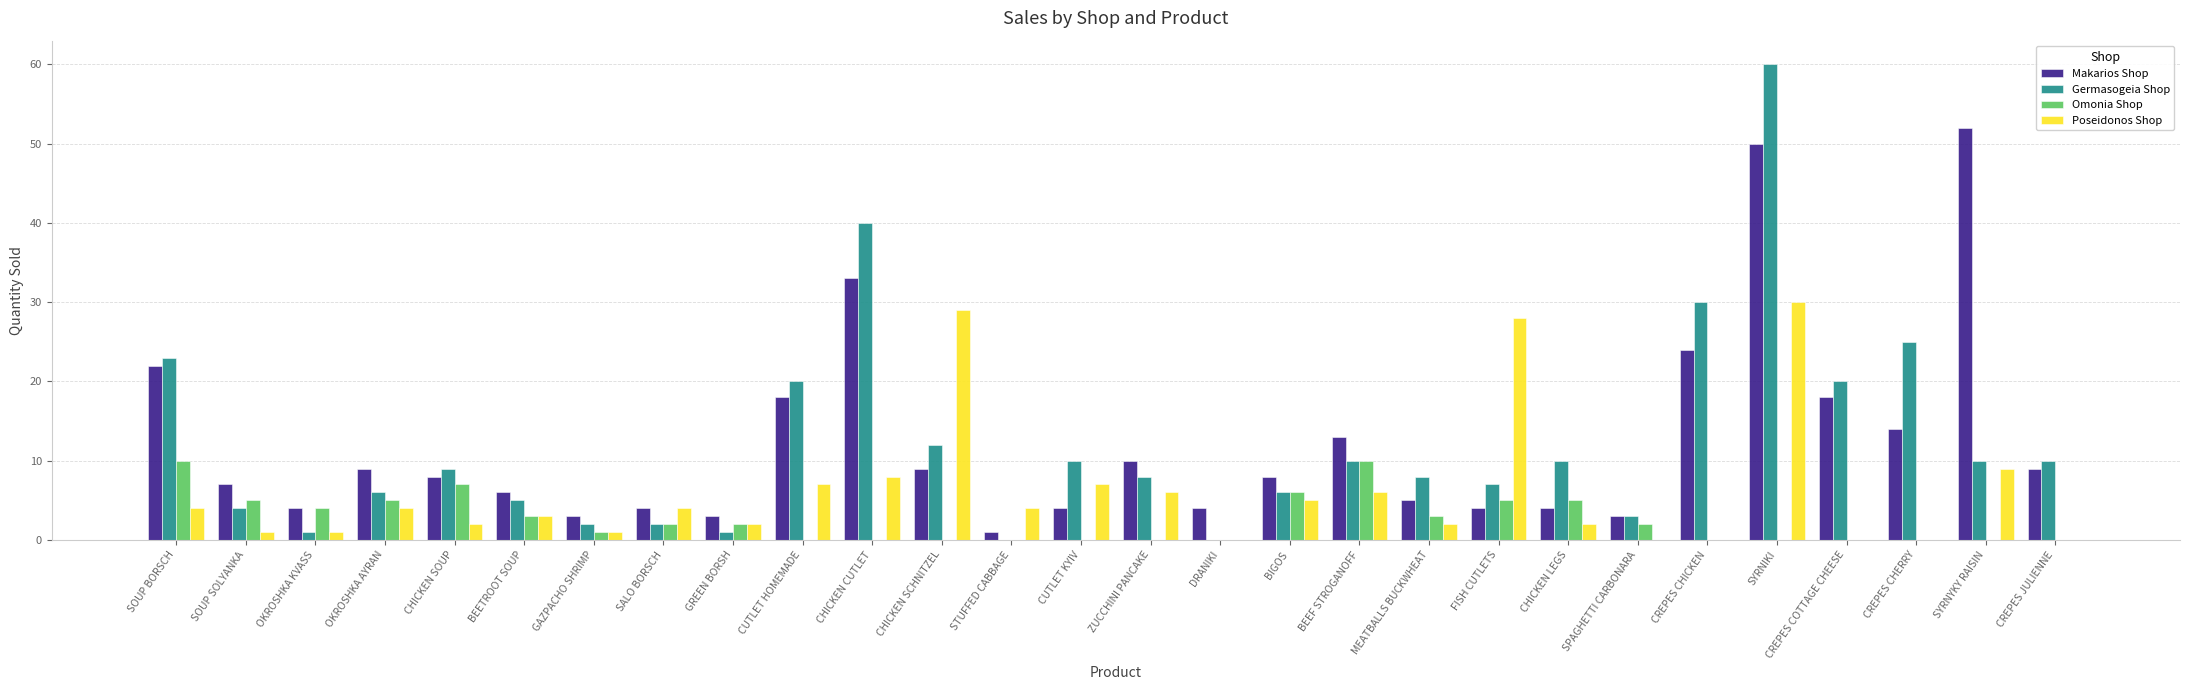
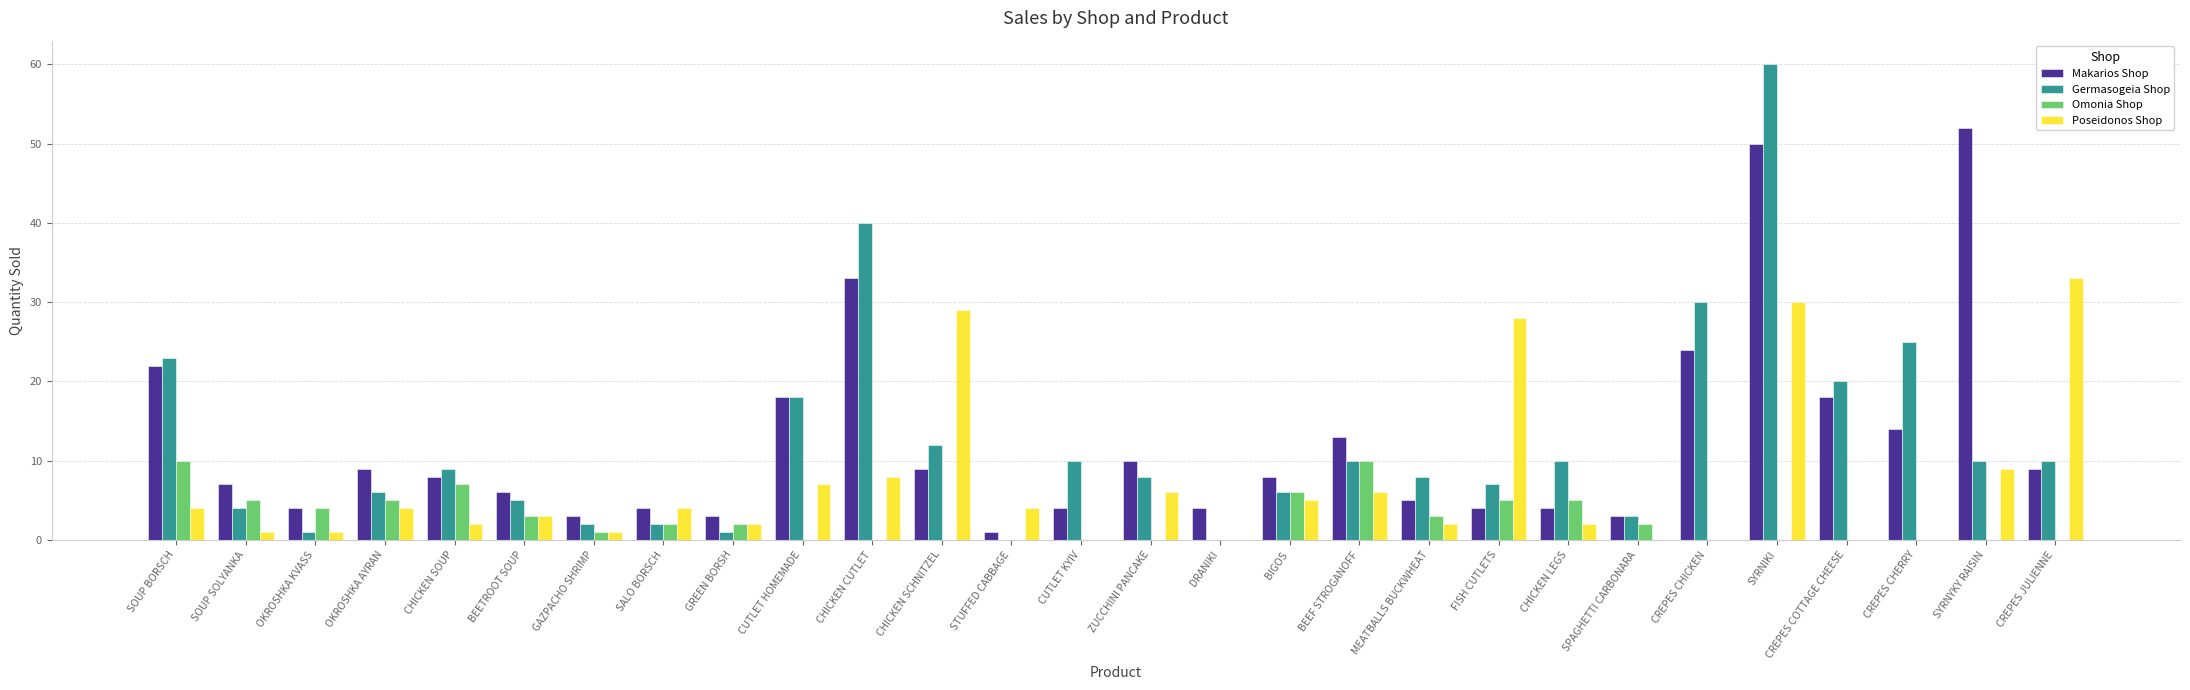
  {
    "Makarios Shop": {
      "SOUP BORSCH": 22,
      "SOUP SOLYANKA": 7,
      "OKROSHKA KVASS": 4,
      "OKROSHKA AYRAN": 9,
      "CHICKEN SOUP": 8,
      "BEETROOT SOUP": 6,
      "GAZPACHO SHRIMP": 3,
      "SALO BORSCH": 4,
      "GREEN BORSH": 3,
      "CUTLET HOMEMADE": 18,
      "CHICKEN CUTLET": 33,
      "CHICKEN SCHNITZEL": 9,
      "STUFFED CABBAGE": 1,
      "CUTLET KYIV": 4,
      "ZUCCHINI PANCAKE": 10,
      "DRANIKI": 4,
      "BIGOS": 8,
      "BEEF STROGANOFF": 13,
      "MEATBALLS BUCKWHEAT": 5,
      "FISH CUTLETS": 4,
      "CHICKEN LEGS": 4,
      "SPAGHETTI CARBONARA": 3,
      "CREPES CHICKEN": 24,
      "SYRNIKI": 50,
      "CREPES COTTAGE CHEESE": 18,
      "CREPES CHERRY": 14,
      "SYRNYKY RAISIN": 52,
      "CREPES JULIENNE": 9
    },
    "Germasogeia Shop": {
      "SOUP BORSCH": 23,
      "SOUP SOLYANKA": 4,
      "OKROSHKA KVASS": 1,
      "OKROSHKA AYRAN": 6,
      "CHICKEN SOUP": 9,
      "BEETROOT SOUP": 5,
      "GAZPACHO SHRIMP": 2,
      "SALO BORSCH": 2,
      "GREEN BORSH": 1,
-     "CUTLET HOMEMADE": 20,
+     "CUTLET HOMEMADE": 18,
      "CHICKEN CUTLET": 40,
      "CHICKEN SCHNITZEL": 12,
      "STUFFED CABBAGE": 0,
      "CUTLET KYIV": 10,
      "ZUCCHINI PANCAKE": 8,
      "DRANIKI": 0,
      "BIGOS": 6,
      "BEEF STROGANOFF": 10,
      "MEATBALLS BUCKWHEAT": 8,
      "FISH CUTLETS": 7,
      "CHICKEN LEGS": 10,
      "SPAGHETTI CARBONARA": 3,
      "CREPES CHICKEN": 30,
      "SYRNIKI": 60,
      "CREPES COTTAGE CHEESE": 20,
      "CREPES CHERRY": 25,
      "SYRNYKY RAISIN": 10,
      "CREPES JULIENNE": 10
    },
    "Omonia Shop": {
      "SOUP BORSCH": 10,
      "SOUP SOLYANKA": 5,
      "OKROSHKA KVASS": 4,
      "OKROSHKA AYRAN": 5,
      "CHICKEN SOUP": 7,
      "BEETROOT SOUP": 3,
      "GAZPACHO SHRIMP": 1,
      "SALO BORSCH": 2,
      "GREEN BORSH": 2,
      "CUTLET HOMEMADE": 0,
      "CHICKEN CUTLET": 0,
      "CHICKEN SCHNITZEL": 0,
      "STUFFED CABBAGE": 0,
      "CUTLET KYIV": 0,
      "ZUCCHINI PANCAKE": 0,
      "DRANIKI": 0,
      "BIGOS": 6,
      "BEEF STROGANOFF": 10,
      "MEATBALLS BUCKWHEAT": 3,
      "FISH CUTLETS": 5,
      "CHICKEN LEGS": 5,
      "SPAGHETTI CARBONARA": 2,
      "CREPES CHICKEN": 0,
      "SYRNIKI": 0,
      "CREPES COTTAGE CHEESE": 0,
      "CREPES CHERRY": 0,
      "SYRNYKY RAISIN": 0,
      "CREPES JULIENNE": 0
    },
    "Poseidonos Shop": {
      "SOUP BORSCH": 4,
      "SOUP SOLYANKA": 1,
      "OKROSHKA KVASS": 1,
      "OKROSHKA AYRAN": 4,
      "CHICKEN SOUP": 2,
      "BEETROOT SOUP": 3,
      "GAZPACHO SHRIMP": 1,
      "SALO BORSCH": 4,
      "GREEN BORSH": 2,
      "CUTLET HOMEMADE": 7,
      "CHICKEN CUTLET": 8,
      "CHICKEN SCHNITZEL": 29,
      "STUFFED CABBAGE": 4,
-     "CUTLET KYIV": 7,
+     "CUTLET KYIV": 0,
      "ZUCCHINI PANCAKE": 6,
      "DRANIKI": 0,
      "BIGOS": 5,
      "BEEF STROGANOFF": 6,
      "MEATBALLS BUCKWHEAT": 2,
      "FISH CUTLETS": 28,
      "CHICKEN LEGS": 2,
      "SPAGHETTI CARBONARA": 0,
      "CREPES CHICKEN": 0,
      "SYRNIKI": 30,
      "CREPES COTTAGE CHEESE": 0,
      "CREPES CHERRY": 0,
      "SYRNYKY RAISIN": 9,
-     "CREPES JULIENNE": 0
+     "CREPES JULIENNE": 33
    }
  }
